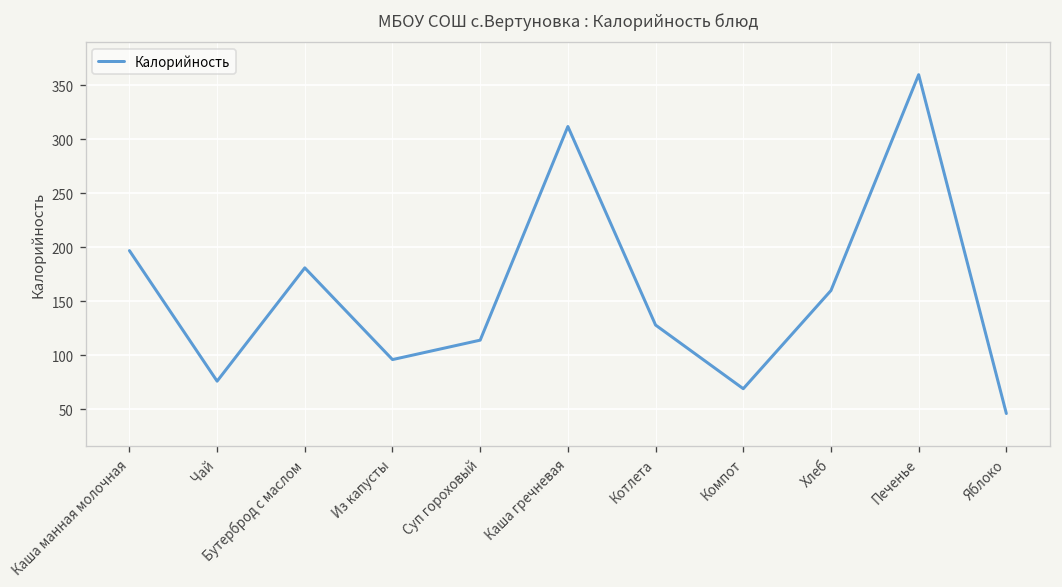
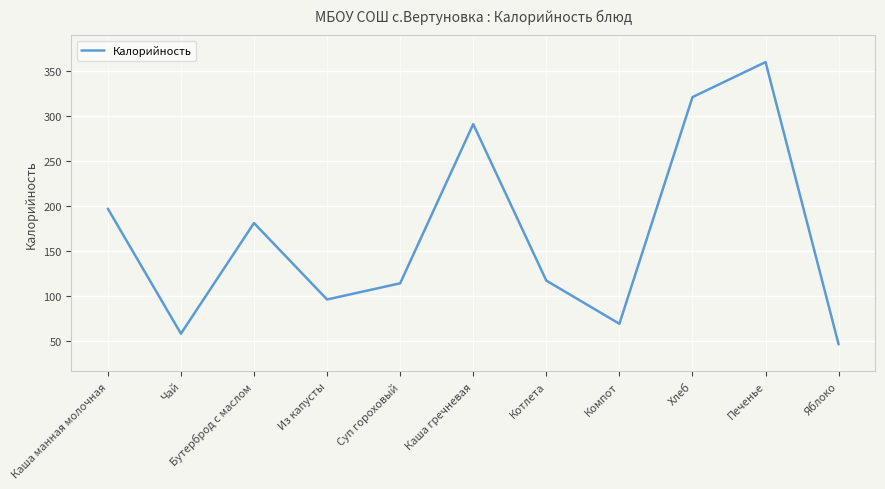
  {
    "Каша манная молочная": 200,
-   "Чай": 80,
+   "Чай": 60,
    "Бутерброд с маслом": 180,
    "Из капусты": 100,
    "Суп гороховый": 110,
-   "Каша гречневая": 310,
-   "Котлета": 130,
+   "Каша гречневая": 290,
+   "Котлета": 120,
    "Компот": 70,
-   "Хлеб": 160,
+   "Хлеб": 320,
    "Печенье": 360,
    "Яблоко": 50
  }
